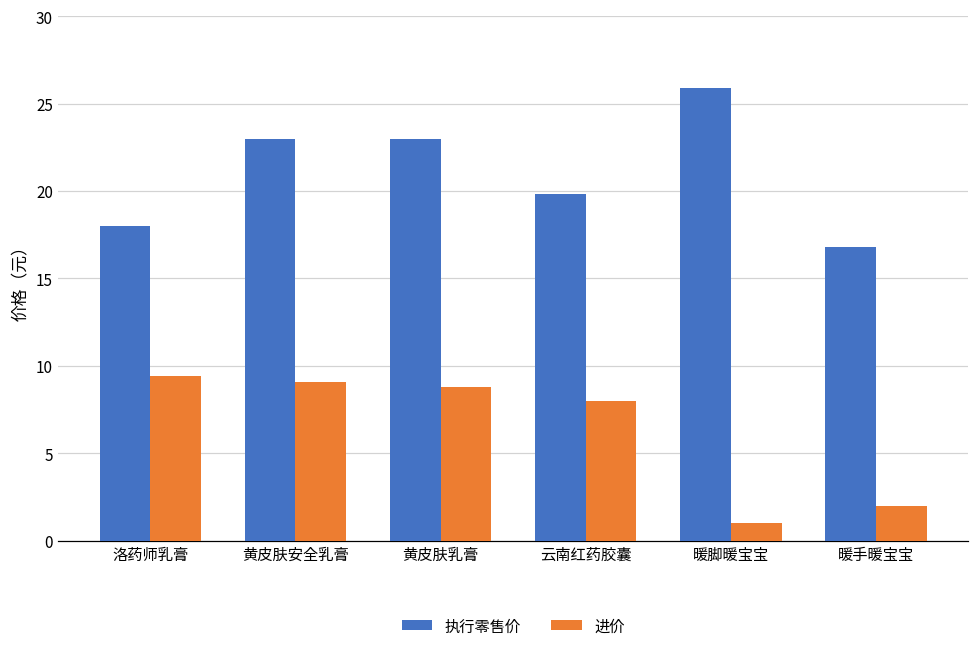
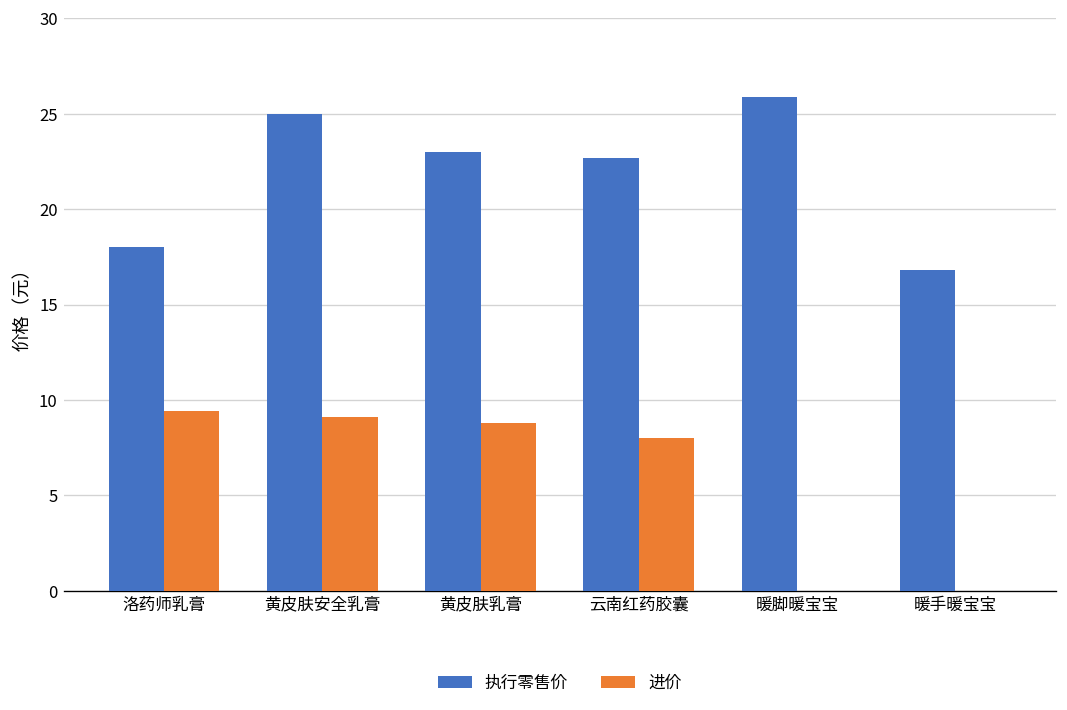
  {
    "执行零售价": {
      "洛药师乳膏": 18.0,
-     "黄皮肤安全乳膏": 23,
+     "黄皮肤安全乳膏": 25,
      "黄皮肤乳膏": 23.0,
-     "云南红药胶囊": 19.8,
+     "云南红药胶囊": 22.7,
      "暖脚暖宝宝": 25.9,
      "暖手暖宝宝": 16.8
    },
    "进价": {
      "洛药师乳膏": 9.4,
      "黄皮肤安全乳膏": 9,
      "黄皮肤乳膏": 8.8,
      "云南红药胶囊": 8,
-     "暖脚暖宝宝": 1,
-     "暖手暖宝宝": 2
+     "暖脚暖宝宝": 0,
+     "暖手暖宝宝": 0
    }
  }
